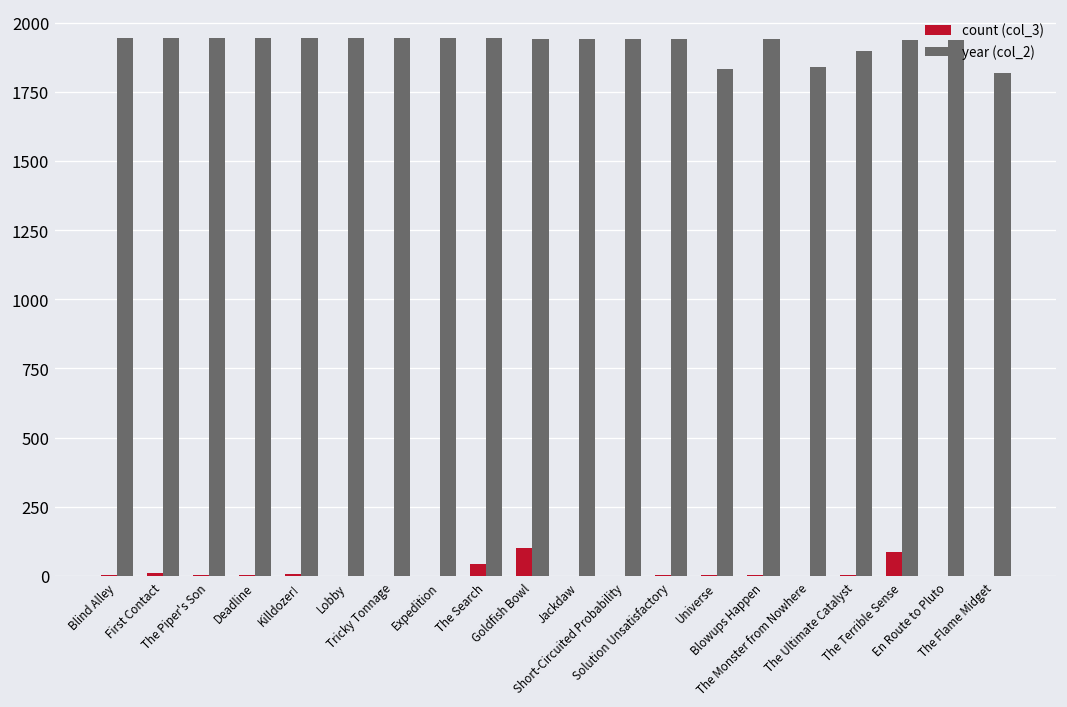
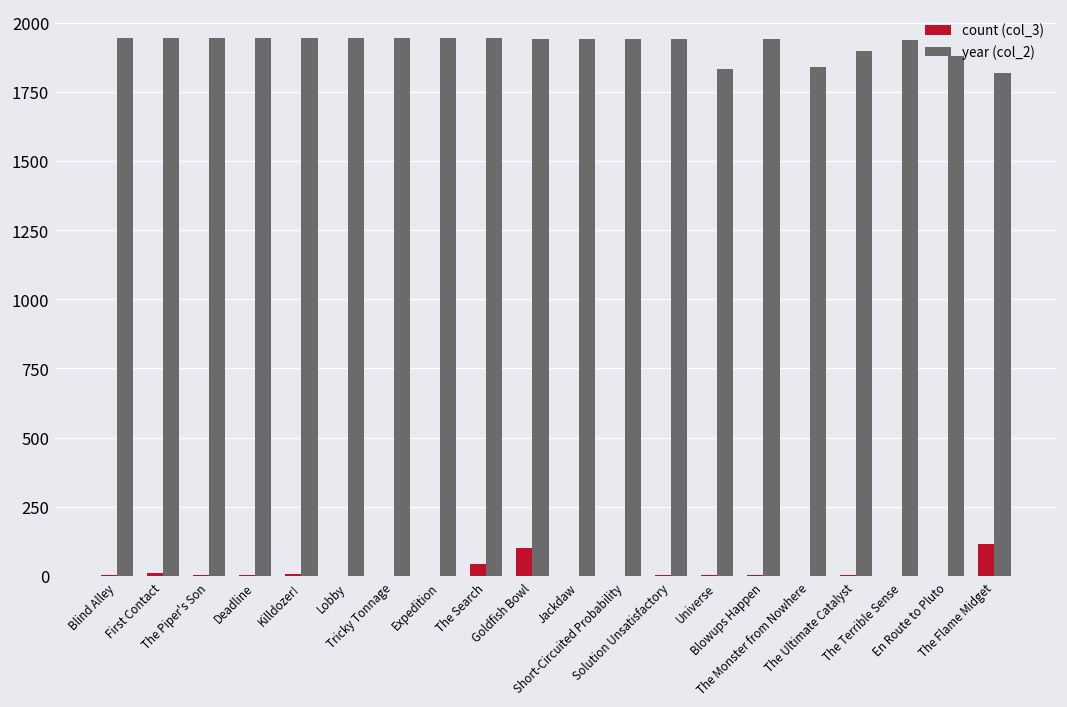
  {
    "count (col_3)": {
      "The Search": 40,
      "Goldfish Bowl": 100,
-     "The Terrible Sense": 90,
-     "The Flame Midget": 0
+     "The Terrible Sense": 0,
+     "The Flame Midget": 120
    },
    "year (col_2)": {
      "Blind Alley": 1950,
      "First Contact": 1950,
      "The Piper's Son": 1950,
      "Deadline": 1940,
      "Killdozer!": 1940,
      "Lobby": 1940,
      "Tricky Tonnage": 1940,
      "Expedition": 1940,
      "The Search": 1940,
      "Goldfish Bowl": 1940,
      "Jackdaw": 1940,
      "Short-Circuited Probability": 1940,
      "Solution Unsatisfactory": 1940,
      "Universe": 1830,
      "Blowups Happen": 1940,
      "The Monster from Nowhere": 1840,
      "The Ultimate Catalyst": 1900,
      "The Terrible Sense": 1940,
-     "En Route to Pluto": 1940,
+     "En Route to Pluto": 1880,
      "The Flame Midget": 1820
    }
  }
